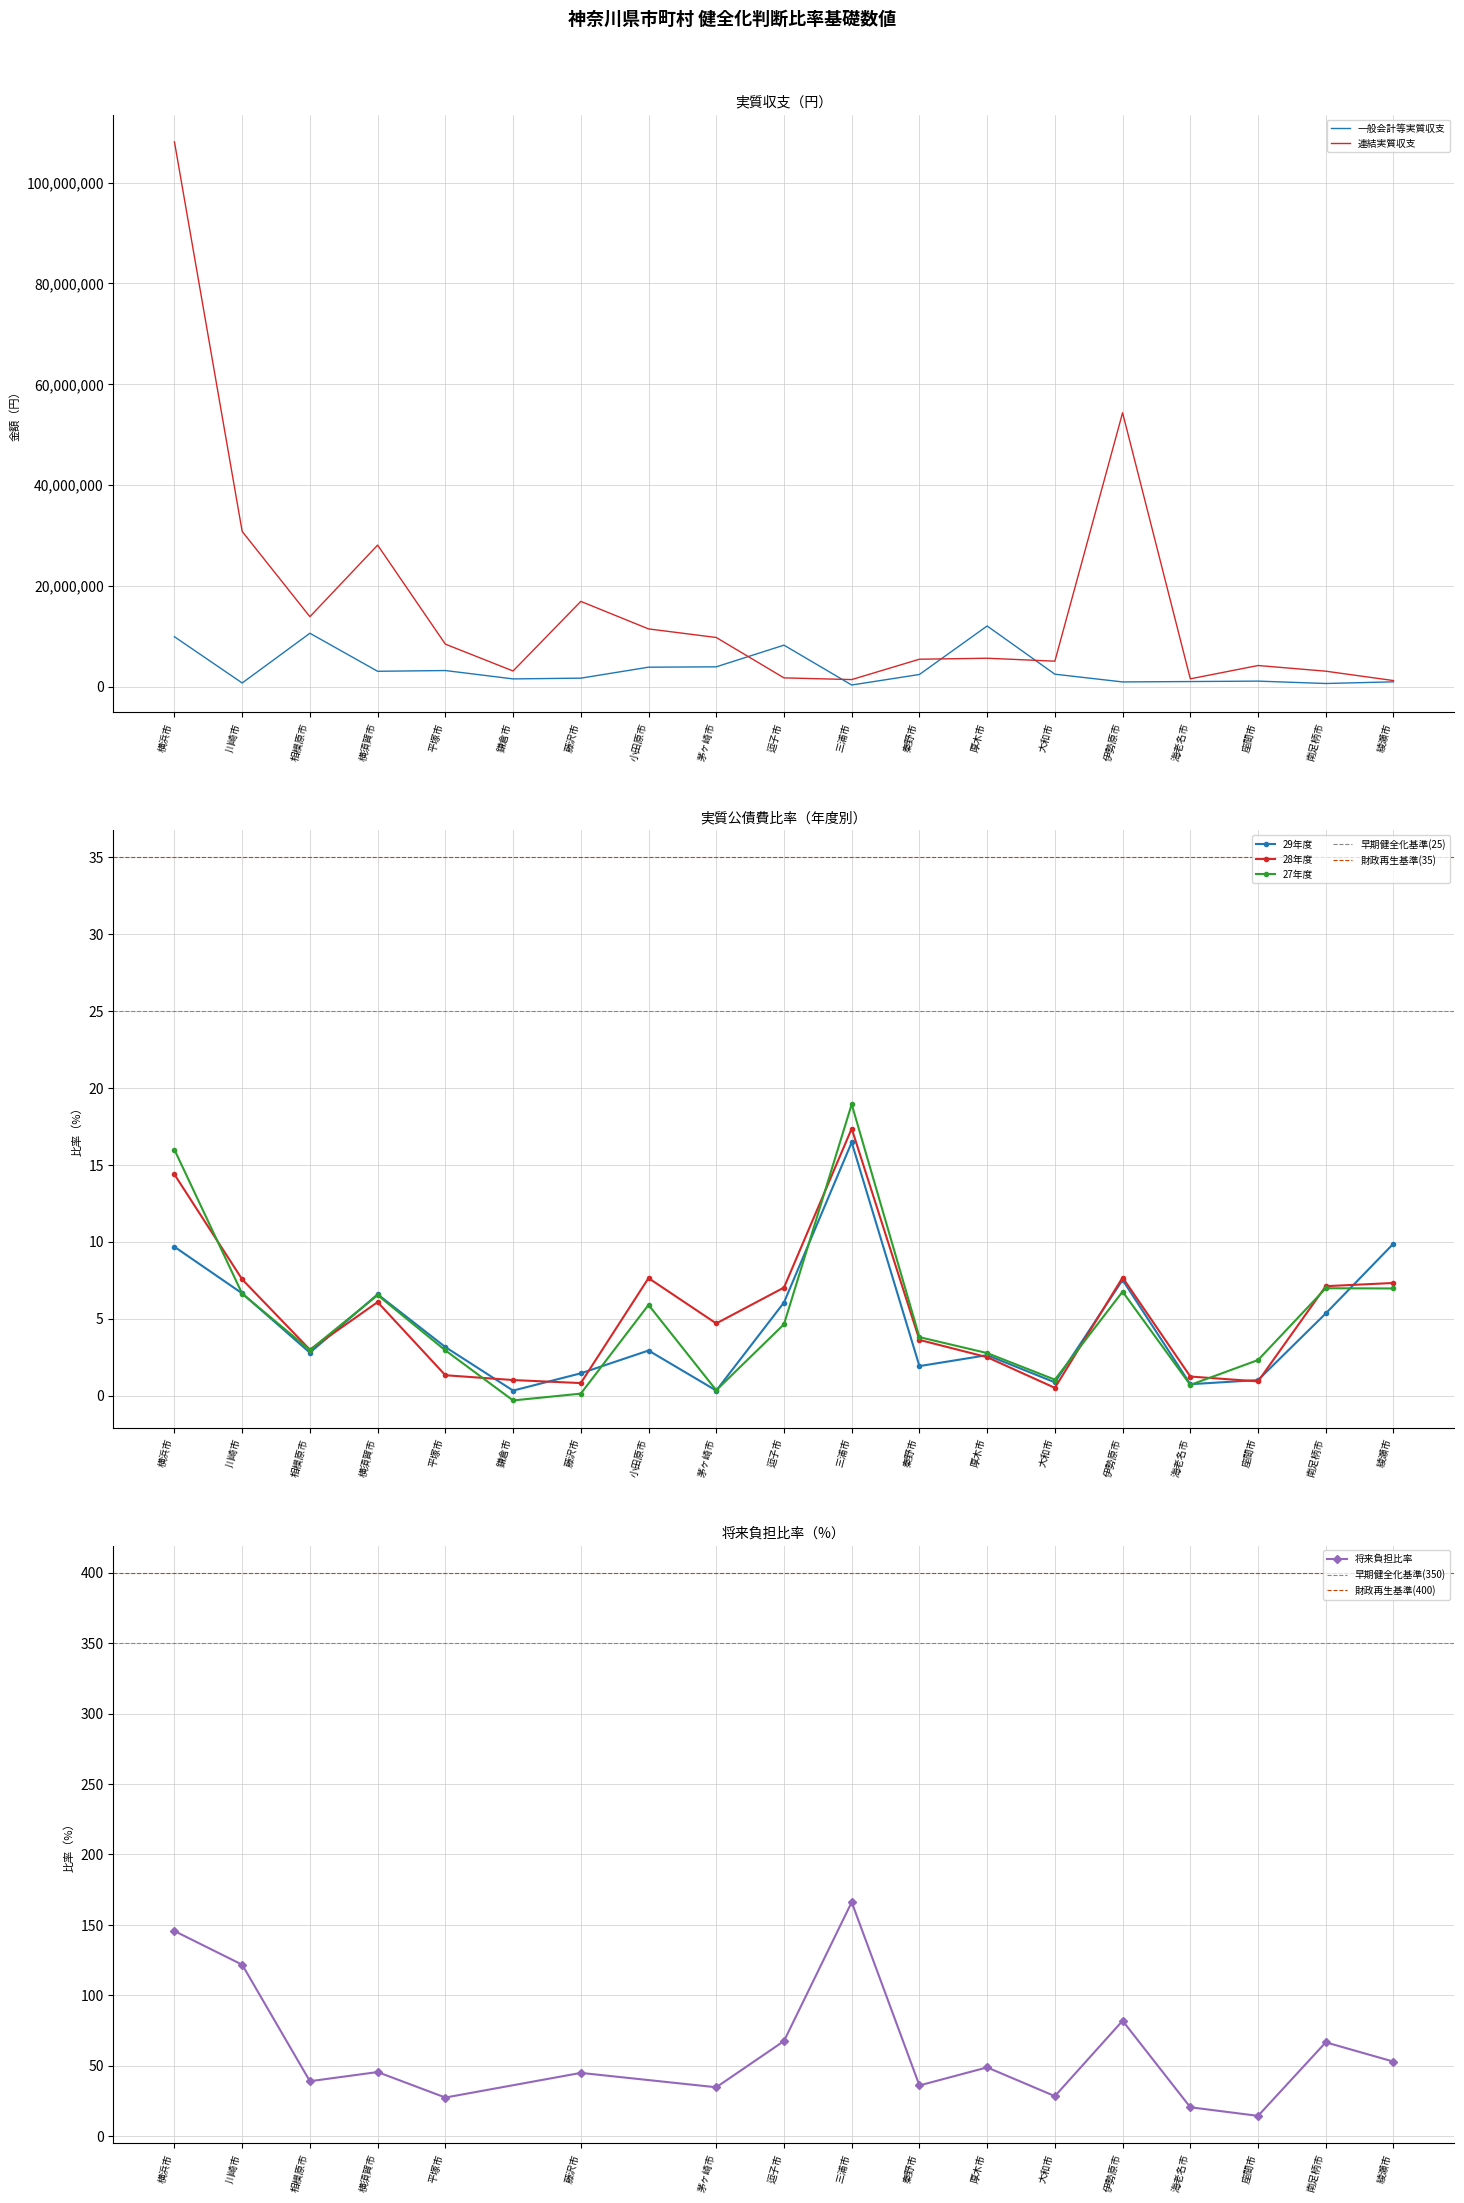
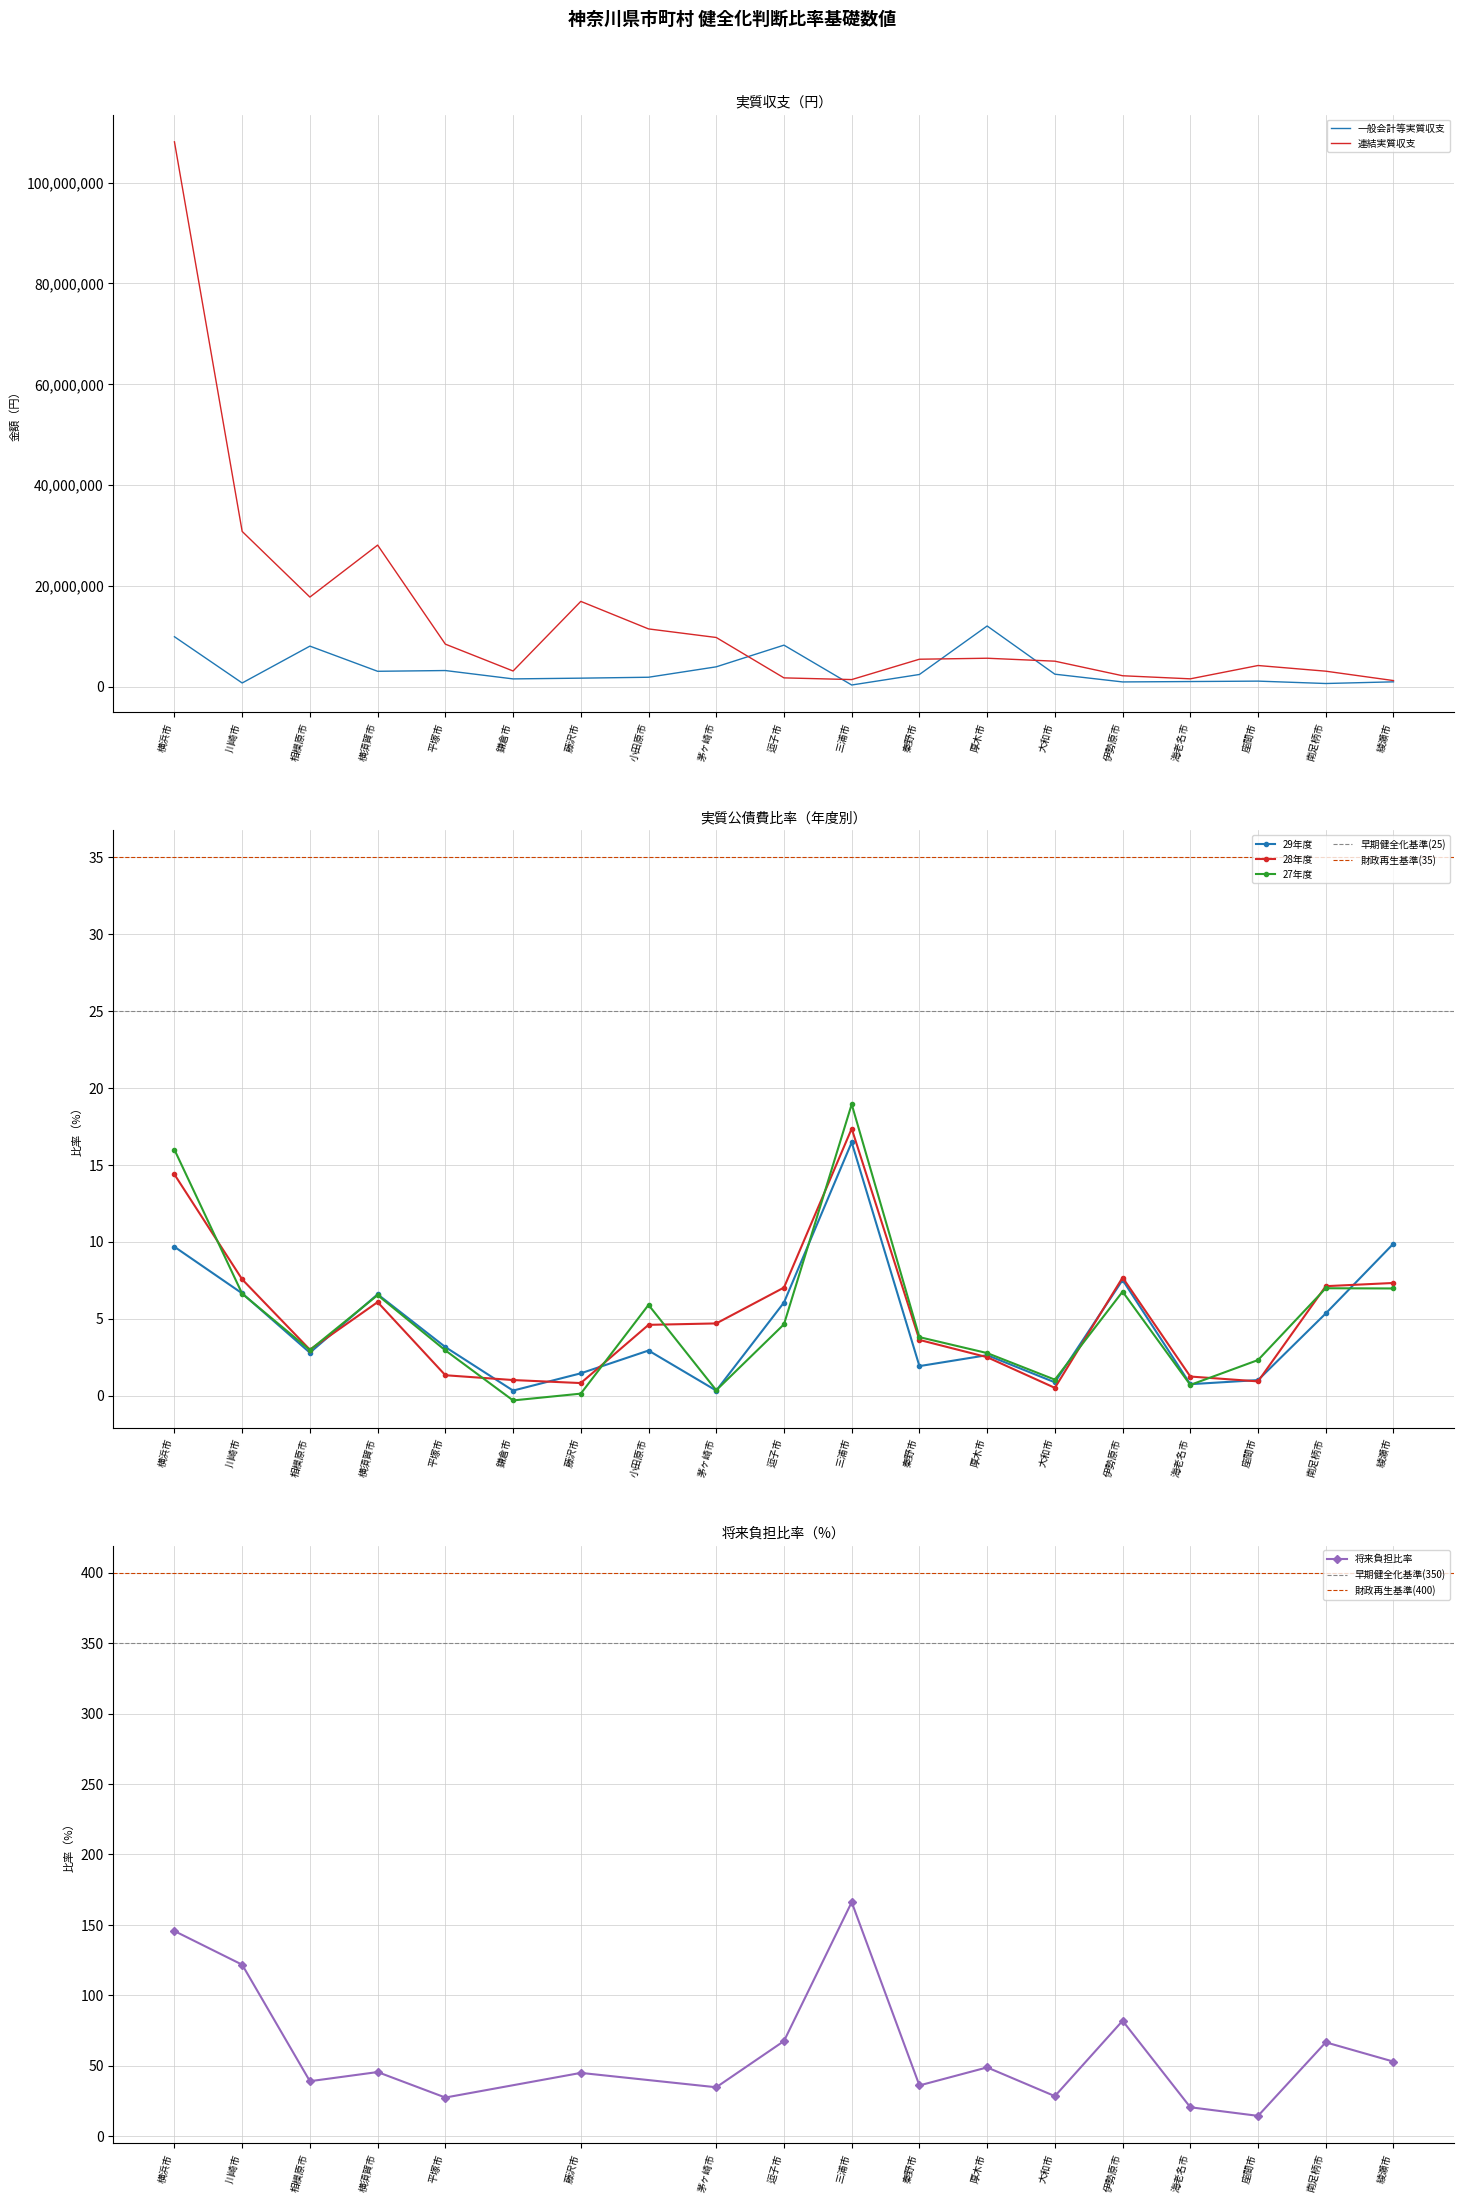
  {
    "実質収支（円）": {
      "一般会計等実質収支": {
        "横浜市": "10,000,000",
        "川崎市": "1,000,000",
-       "相模原市": "11,000,000",
+       "相模原市": "8,000,000",
        "横須賀市": "3,000,000",
        "平塚市": "3,000,000",
        "鎌倉市": "2,000,000",
        "藤沢市": "2,000,000",
-       "小田原市": "4,000,000",
+       "小田原市": "2,000,000",
        "茅ヶ崎市": "4,000,000",
        "逗子市": "8,000,000",
        "三浦市": "0",
        "秦野市": "2,000,000",
        "厚木市": "12,000,000",
        "大和市": "2,000,000",
        "伊勢原市": "1,000,000",
        "海老名市": "1,000,000",
        "座間市": "1,000,000",
        "南足柄市": "1,000,000"
      },
      "連結実質収支": {
        "横浜市": "108,000,000",
        "川崎市": "31,000,000",
-       "相模原市": "14,000,000",
+       "相模原市": "18,000,000",
        "横須賀市": "28,000,000",
        "平塚市": "8,000,000",
        "鎌倉市": "3,000,000",
        "藤沢市": "17,000,000",
        "小田原市": "11,000,000",
        "茅ヶ崎市": "10,000,000",
        "逗子市": "2,000,000",
        "三浦市": "1,000,000",
        "秦野市": "5,000,000",
        "厚木市": "6,000,000",
        "大和市": "5,000,000",
-       "伊勢原市": "54,000,000",
+       "伊勢原市": "2,000,000",
        "海老名市": "2,000,000",
        "座間市": "4,000,000",
        "南足柄市": "3,000,000"
      }
    },
    "実質公債費比率（年度別）": {
      "29年度": {
        "横浜市": "9.7",
        "相模原市": "2.8",
        "平塚市": "3.2",
        "鎌倉市": "0.3",
        "藤沢市": "1.4",
        "小田原市": "2.9",
        "逗子市": "6.0",
        "三浦市": "16.5",
        "秦野市": "1.9",
        "大和市": "0.9",
        "南足柄市": "5.3",
        "綾瀬市": "9.9"
      },
      "28年度": {
        "横浜市": "14.4",
        "川崎市": "7.6",
        "横須賀市": "6.1",
        "平塚市": "1.3",
        "鎌倉市": "1.0",
        "藤沢市": "0.8",
-       "小田原市": "7.6",
+       "小田原市": "4.6",
        "茅ヶ崎市": "4.7",
        "逗子市": "7.0",
        "三浦市": "17.4",
        "秦野市": "3.6",
        "大和市": "0.5",
        "海老名市": "1.2",
        "綾瀬市": "7.3"
      },
      "27年度": {
        "横浜市": "16.0",
        "平塚市": "2.9",
        "鎌倉市": "-0.3",
        "藤沢市": "0.1",
        "小田原市": "5.9",
        "逗子市": "4.6",
        "三浦市": "18.9",
        "秦野市": "3.8",
        "大和市": "1.0",
        "伊勢原市": "6.8",
        "座間市": "2.3",
        "綾瀬市": "7.0"
      }
    },
    "将来負担比率（%）": {
      "横浜市": "146",
      "川崎市": "122",
      "相模原市": "39",
      "横須賀市": "46",
      "平塚市": "27",
      "藤沢市": "45",
      "茅ヶ崎市": "35",
      "逗子市": "68",
      "三浦市": "166",
      "秦野市": "36",
      "厚木市": "49",
      "大和市": "28",
      "伊勢原市": "82",
      "海老名市": "21",
      "座間市": "14",
      "南足柄市": "67",
      "綾瀬市": "53"
    }
  }
